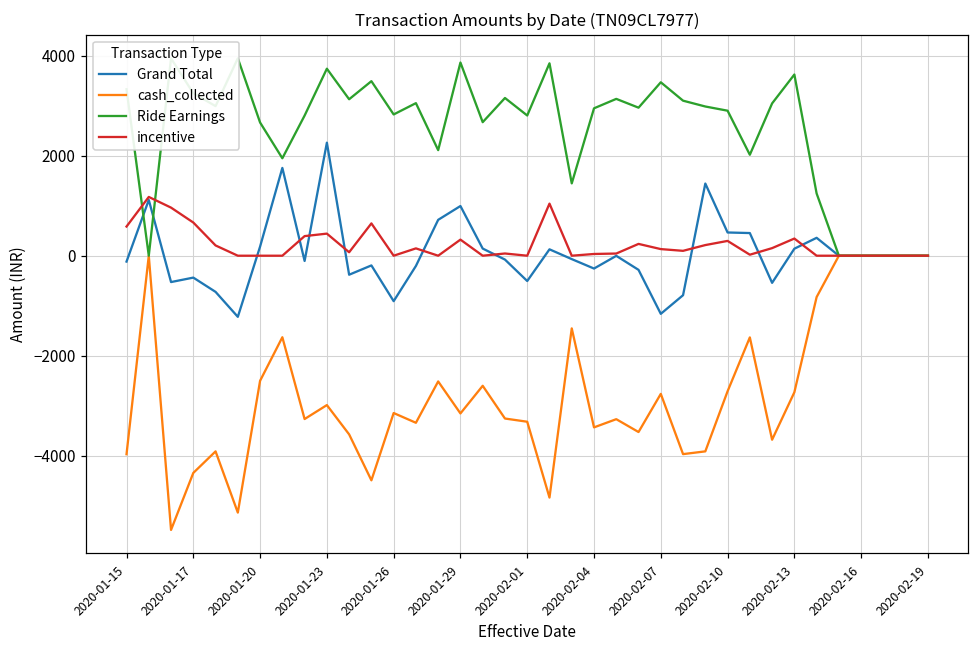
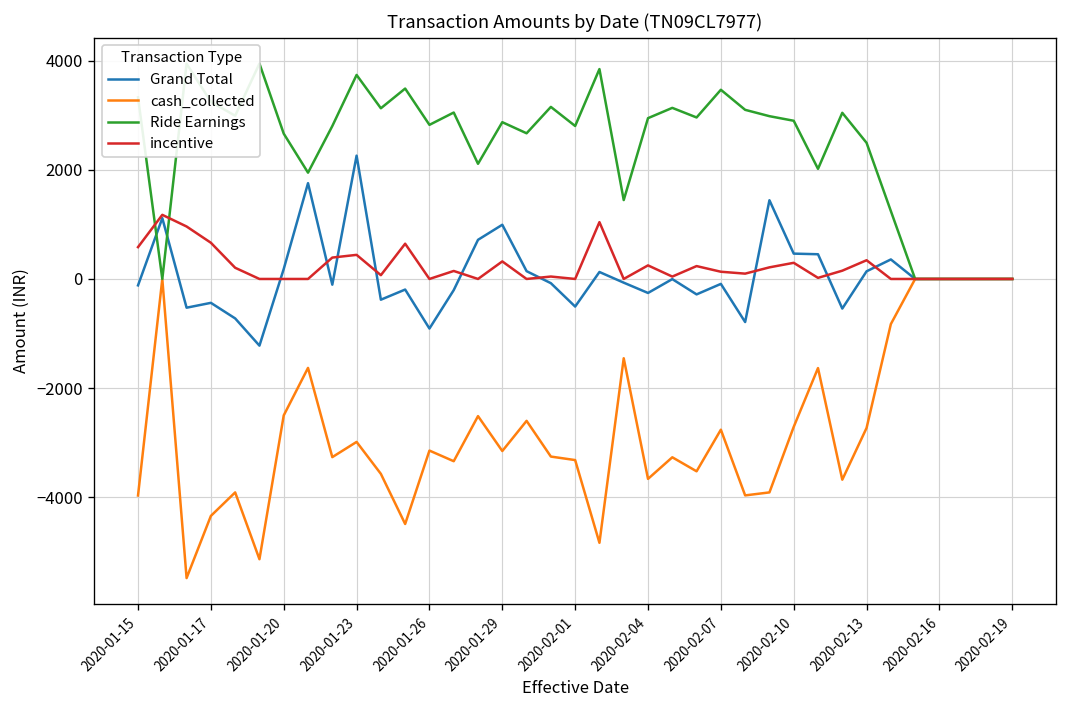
  {
    "Grand Total": {
      "2020-01-15": -100,
      "2020-01-17": -400,
      "2020-01-20": 200,
      "2020-01-23": 2300,
      "2020-01-26": -900,
      "2020-01-29": 1000,
      "2020-02-01": -500,
      "2020-02-04": -300,
-     "2020-02-07": -1200,
+     "2020-02-07": -100,
      "2020-02-10": 500,
      "2020-02-13": 100
    },
    "cash_collected": {
      "2020-01-15": -4000,
      "2020-01-17": -4300,
      "2020-01-20": -2500,
      "2020-01-23": -3000,
      "2020-01-26": -3100,
      "2020-01-29": -3200,
      "2020-02-01": -3300,
-     "2020-02-04": -3400,
+     "2020-02-04": -3700,
      "2020-02-07": -2800,
      "2020-02-10": -2700,
      "2020-02-13": -2700
    },
    "Ride Earnings": {
      "2020-01-20": 2700,
      "2020-01-23": 3700,
      "2020-01-26": 2800,
-     "2020-01-29": 3900,
+     "2020-01-29": 2900,
      "2020-02-01": 2800,
      "2020-02-04": 2900,
      "2020-02-07": 3500,
      "2020-02-10": 2900,
-     "2020-02-13": 3600
+     "2020-02-13": 2500
    },
    "incentive": {
      "2020-01-15": 600,
      "2020-01-17": 700,
      "2020-01-20": 0,
      "2020-01-23": 400,
      "2020-01-26": 0,
      "2020-01-29": 300,
      "2020-02-01": 0,
-     "2020-02-04": 0,
+     "2020-02-04": 200,
      "2020-02-07": 100,
      "2020-02-10": 300,
      "2020-02-13": 300
    }
  }
